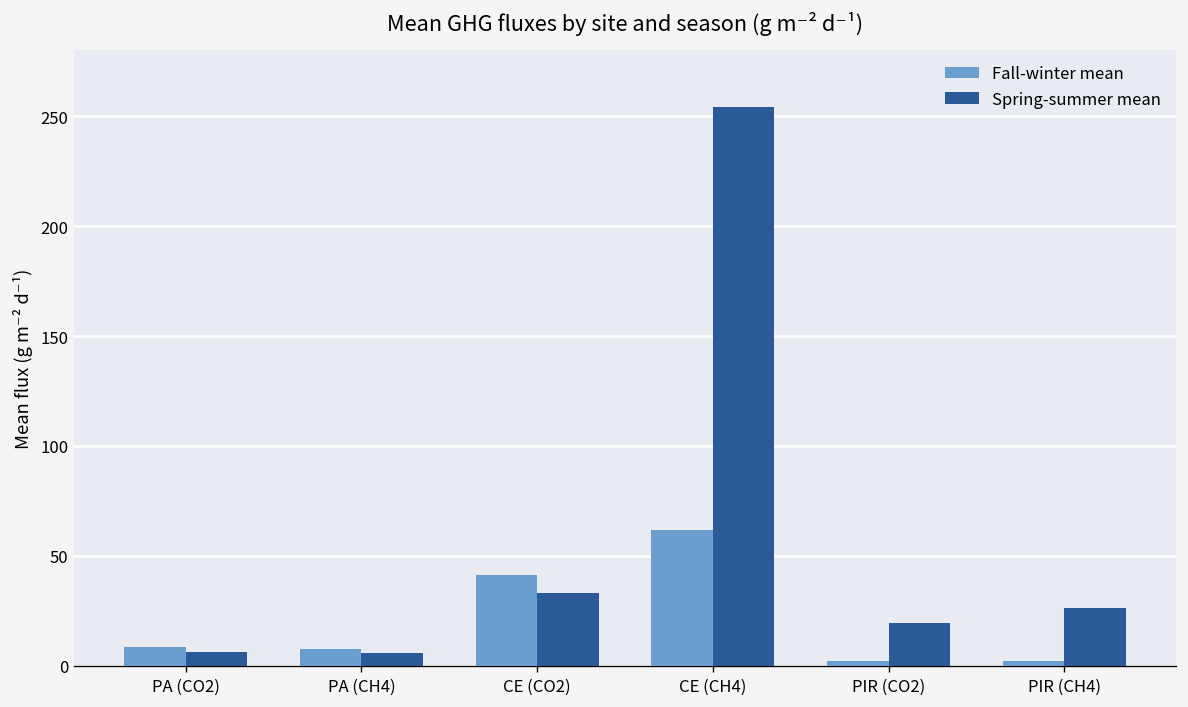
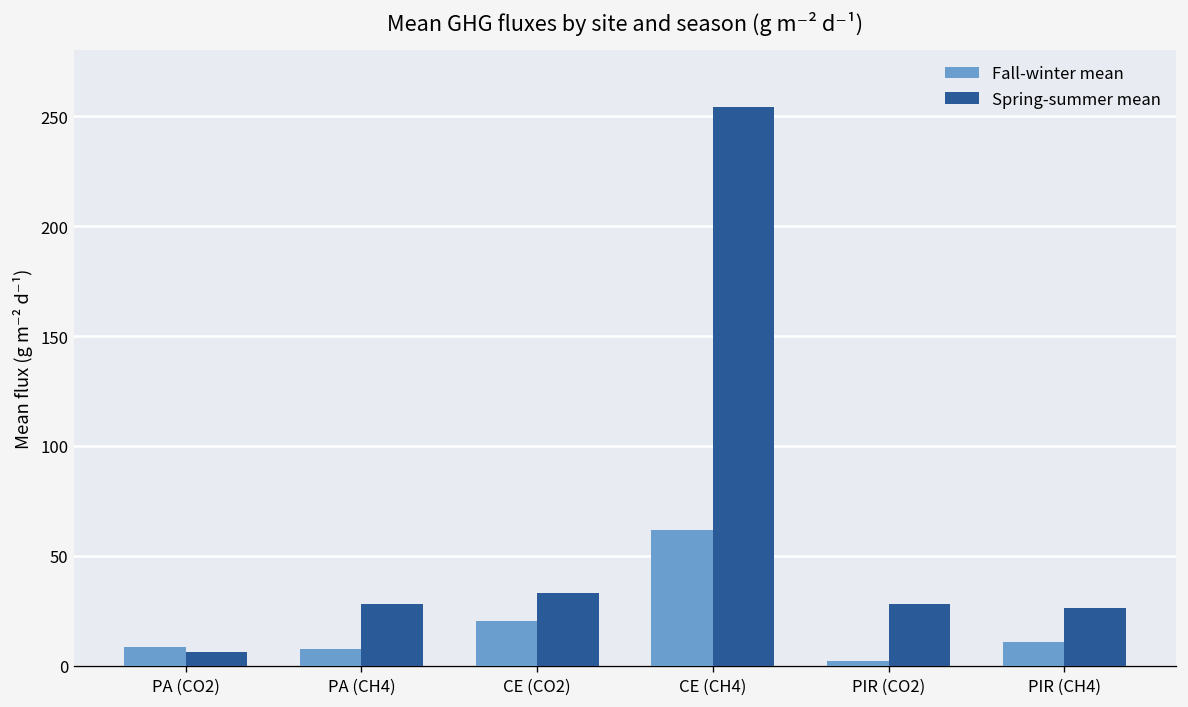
  {
    "Fall-winter mean": {
      "PA (CO2)": 9,
      "PA (CH4)": 8,
-     "CE (CO2)": 41,
+     "CE (CO2)": 20,
      "CE (CH4)": 62,
      "PIR (CO2)": 2,
-     "PIR (CH4)": 2
+     "PIR (CH4)": 11
    },
    "Spring-summer mean": {
      "PA (CO2)": 7,
-     "PA (CH4)": 6,
+     "PA (CH4)": 28,
      "CE (CO2)": 33,
      "CE (CH4)": 254,
-     "PIR (CO2)": 19,
+     "PIR (CO2)": 28,
      "PIR (CH4)": 26
    }
  }
